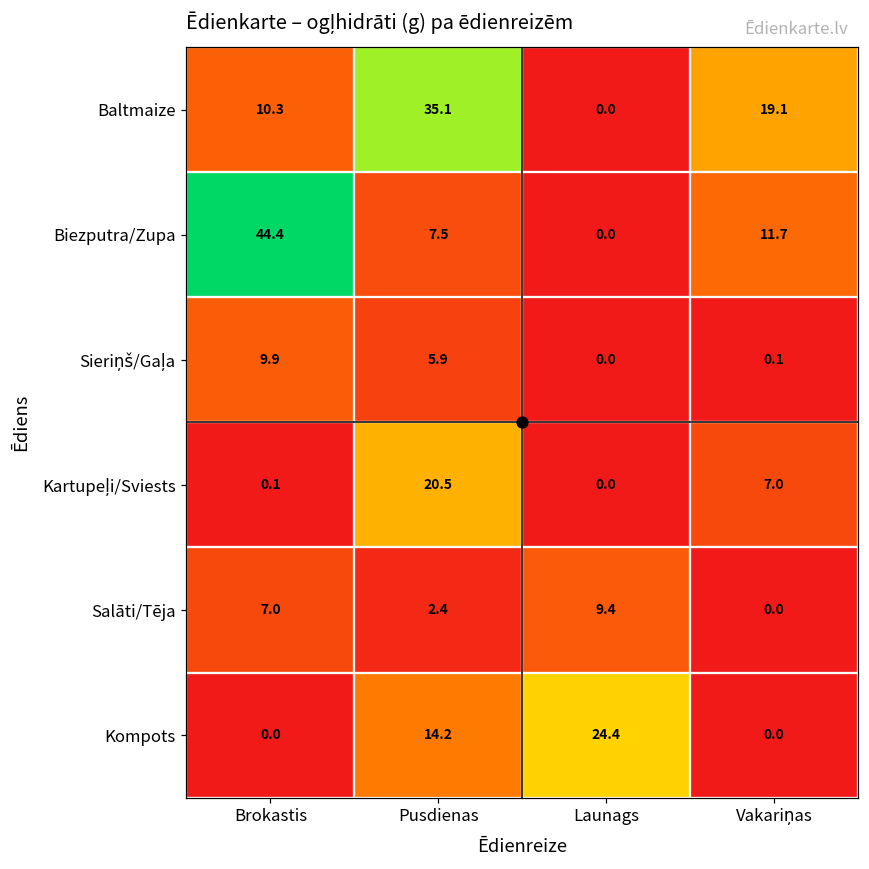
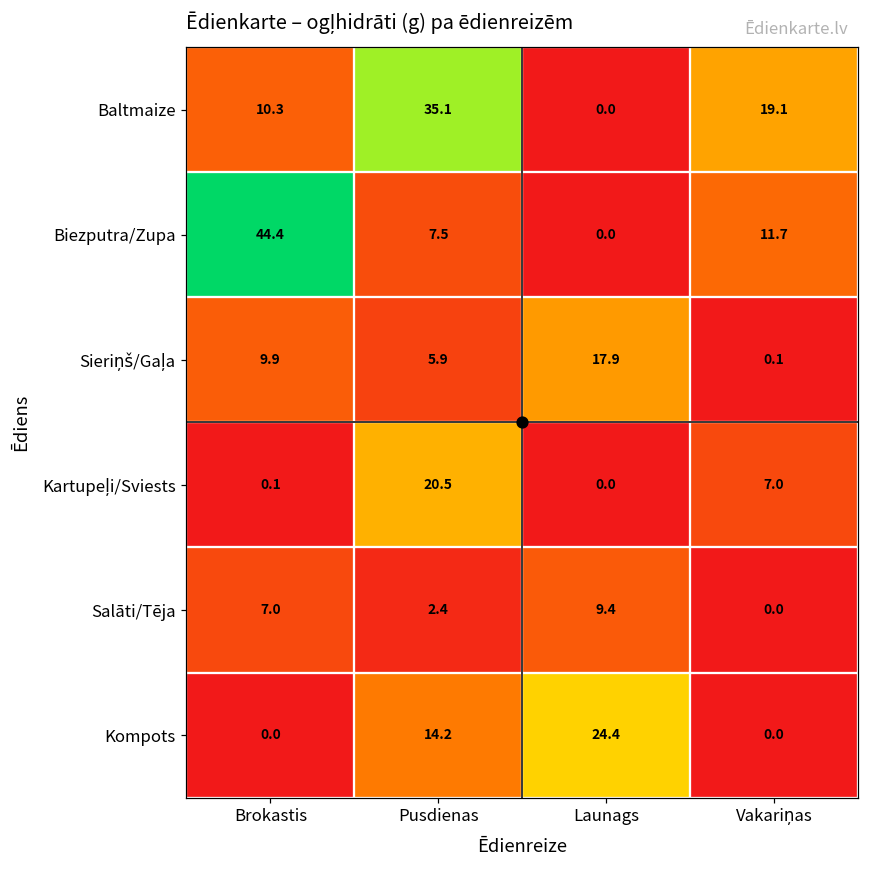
  {
    "Baltmaize": {
      "Brokastis": 10.3,
      "Pusdienas": 35.1,
      "Launags": 0.0,
      "Vakariņas": 19.1
    },
    "Biezputra/Zupa": {
      "Brokastis": 44.4,
      "Pusdienas": 7.5,
      "Launags": 0.0,
      "Vakariņas": 11.7
    },
    "Sieriņš/Gaļa": {
      "Brokastis": 9.9,
      "Pusdienas": 5.9,
-     "Launags": 0.0,
+     "Launags": 17.9,
      "Vakariņas": 0.1
    },
    "Kartupeļi/Sviests": {
      "Brokastis": 0.1,
      "Pusdienas": 20.5,
      "Launags": 0.0,
      "Vakariņas": 7.0
    },
    "Salāti/Tēja": {
      "Brokastis": 7.0,
      "Pusdienas": 2.4,
      "Launags": 9.4,
      "Vakariņas": 0.0
    },
    "Kompots": {
      "Brokastis": 0.0,
      "Pusdienas": 14.2,
      "Launags": 24.4,
      "Vakariņas": 0.0
    }
  }
